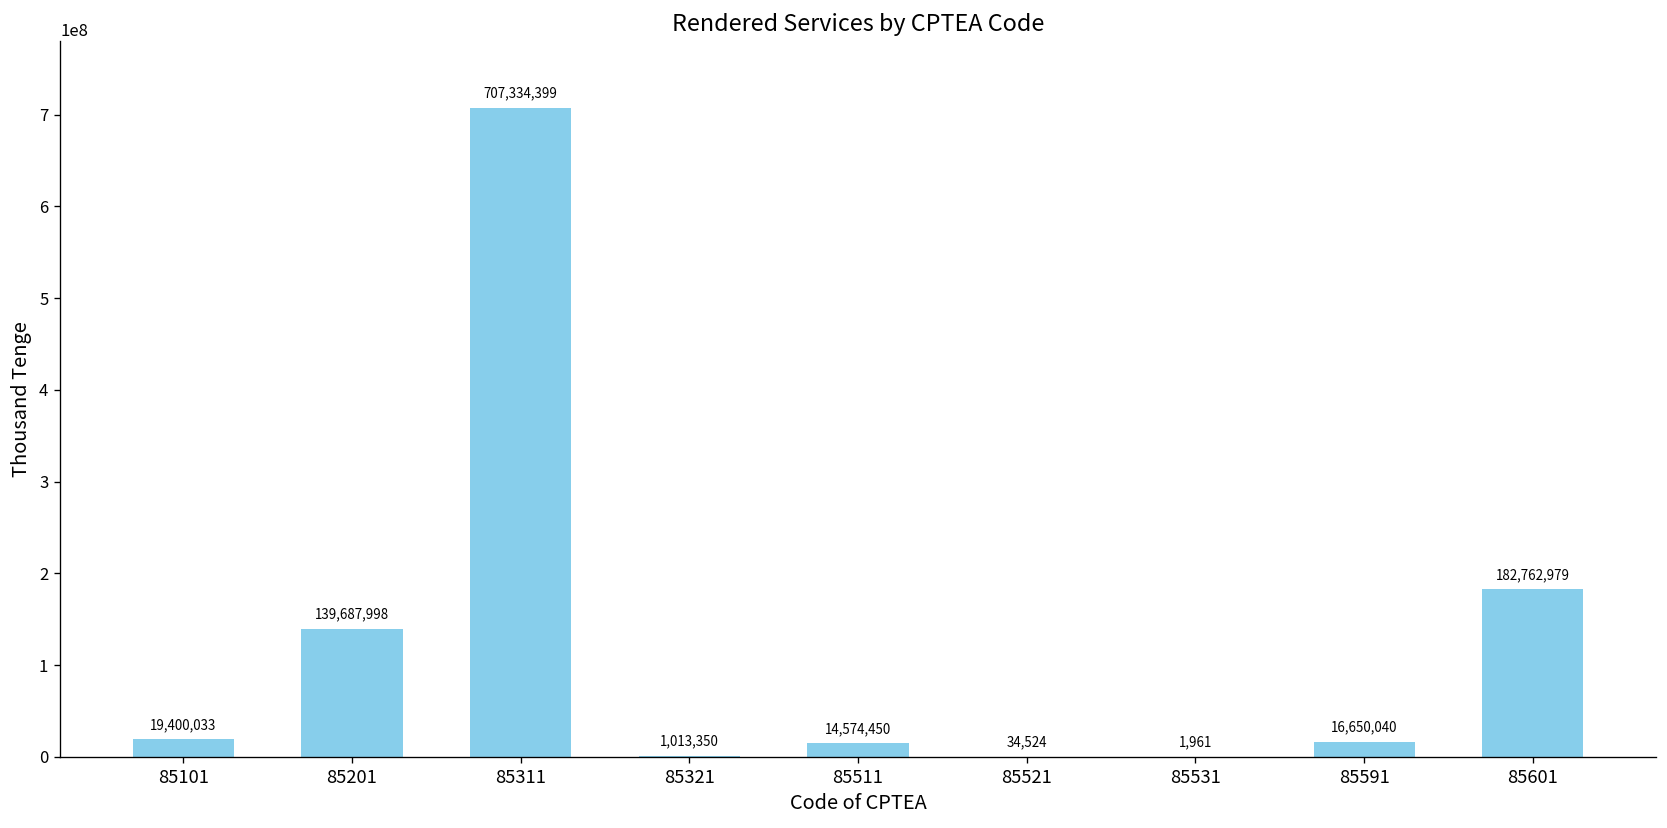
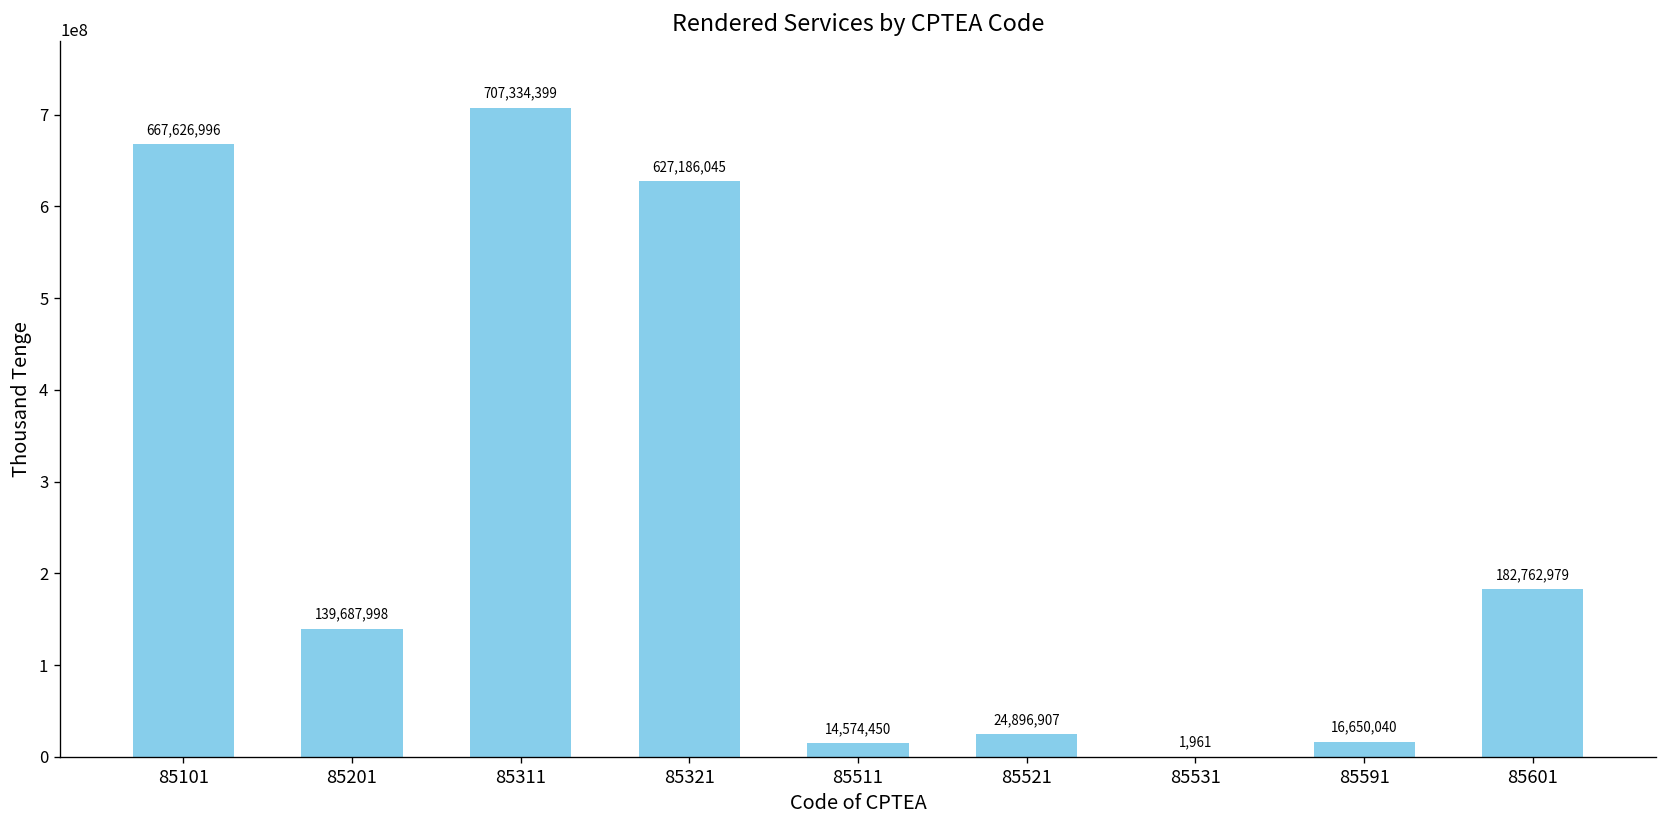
  {
-   "85101": "19,400,033",
+   "85101": "667,626,996",
    "85201": "139,687,998",
    "85311": "707,334,399",
-   "85321": "1,013,350",
+   "85321": "627,186,045",
    "85511": "14,574,450",
-   "85521": "34,524",
+   "85521": "24,896,907",
    "85531": "1,961",
    "85591": "16,650,040",
    "85601": "182,762,979"
  }
